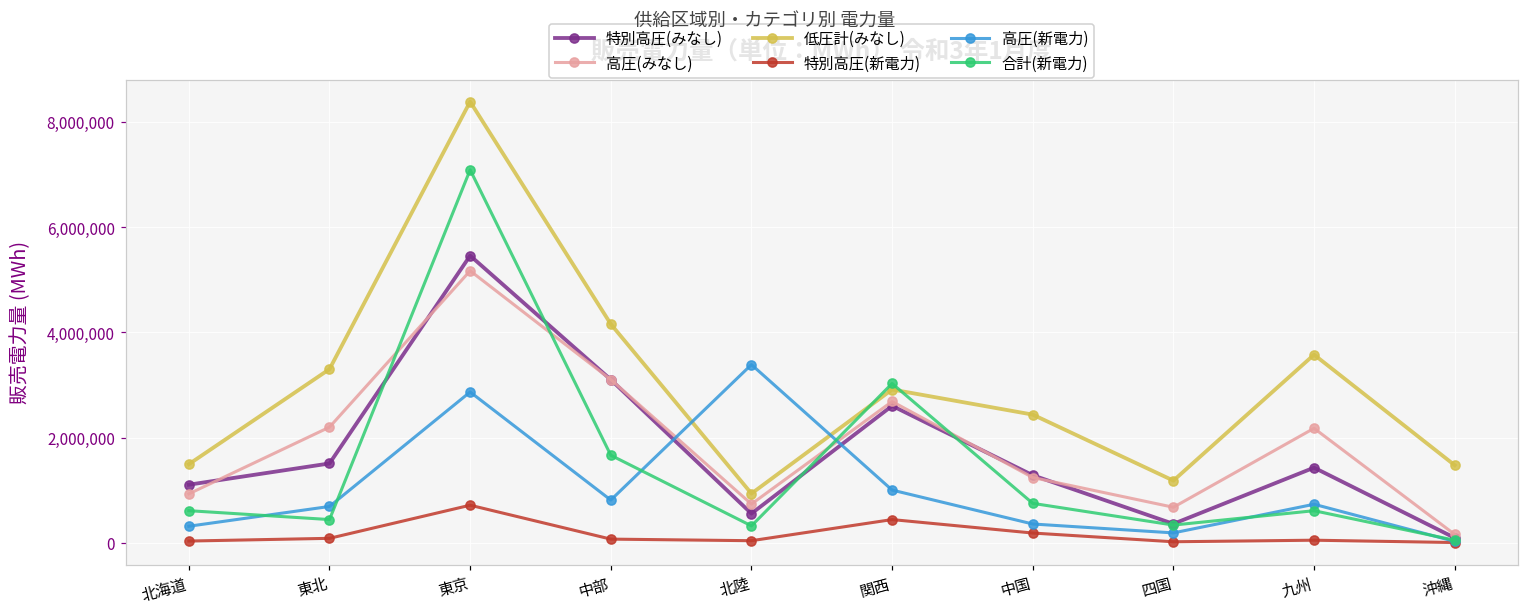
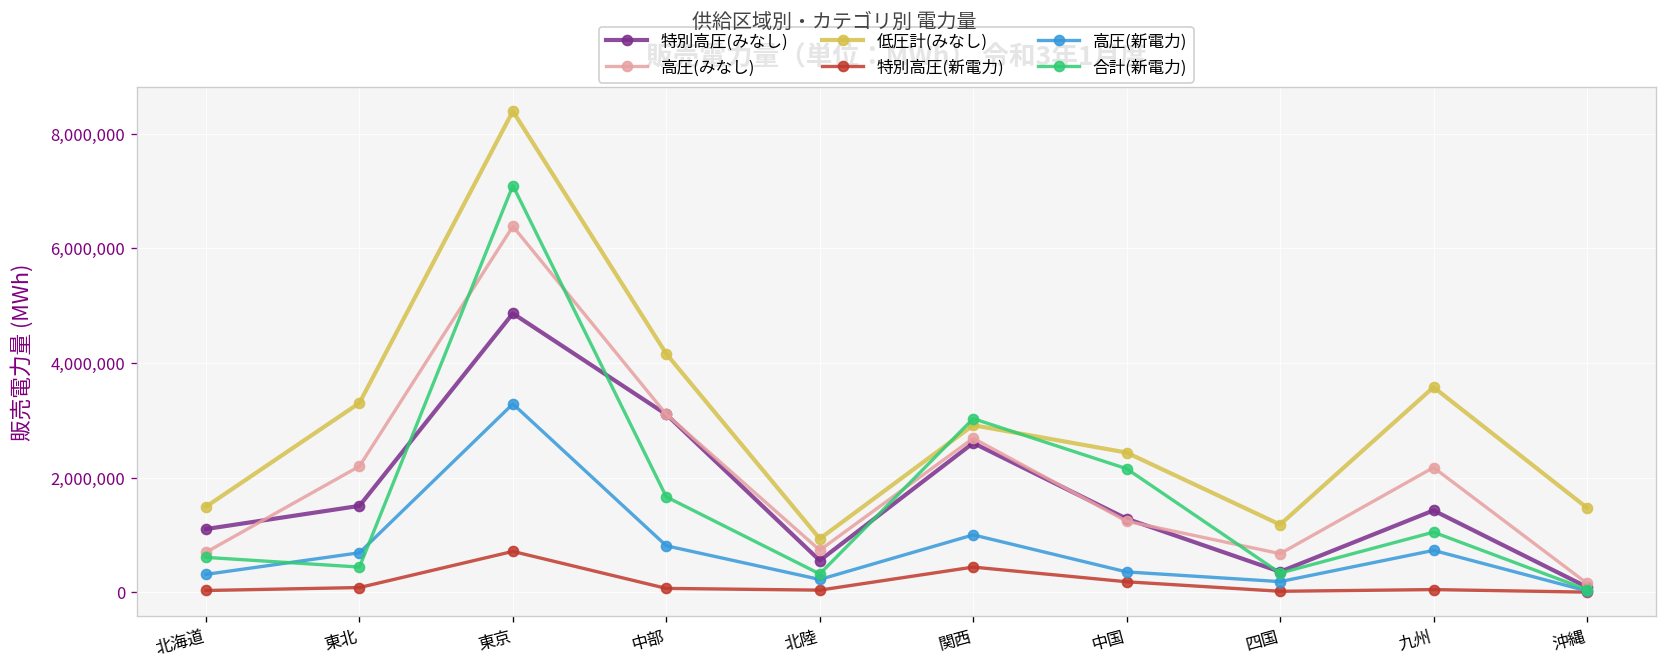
  {
    "特別高圧(みなし)": {
      "北海道": "1,100,000",
      "東北": "1,500,000",
-     "東京": "5,500,000",
+     "東京": "4,900,000",
      "北陸": "600,000",
      "関西": "2,600,000",
      "九州": "1,400,000"
    },
    "高圧(みなし)": {
-     "北海道": "900,000",
+     "北海道": "700,000",
      "東北": "2,200,000",
-     "東京": "5,200,000",
+     "東京": "6,400,000",
      "北陸": "700,000",
      "関西": "2,700,000",
      "四国": "700,000",
      "九州": "2,200,000",
      "沖縄": "200,000"
    },
    "低圧計(みなし)": {
      "北海道": "1,500,000",
      "東北": "3,300,000",
      "東京": "8,400,000",
      "中部": "4,200,000",
      "北陸": "900,000",
      "関西": "2,900,000",
      "中国": "2,400,000",
      "四国": "1,200,000",
      "九州": "3,600,000",
      "沖縄": "1,500,000"
    },
    "特別高圧(新電力)": {
      "北海道": "0",
      "東北": "100,000",
      "東京": "700,000",
      "中部": "100,000",
      "北陸": "0",
      "関西": "400,000",
      "中国": "200,000",
      "四国": "0",
      "九州": "0"
    },
    "高圧(新電力)": {
      "北海道": "300,000",
      "東北": "700,000",
-     "東京": "2,900,000",
+     "東京": "3,300,000",
      "中部": "800,000",
-     "北陸": "3,400,000",
+     "北陸": "200,000",
      "関西": "1,000,000",
      "中国": "400,000",
      "四国": "200,000",
      "九州": "700,000"
    },
    "合計(新電力)": {
      "北海道": "600,000",
      "東北": "400,000",
      "東京": "7,100,000",
      "中部": "1,700,000",
      "北陸": "300,000",
      "関西": "3,000,000",
-     "中国": "700,000",
-     "九州": "600,000"
+     "中国": "2,200,000",
+     "九州": "1,000,000"
    }
  }
